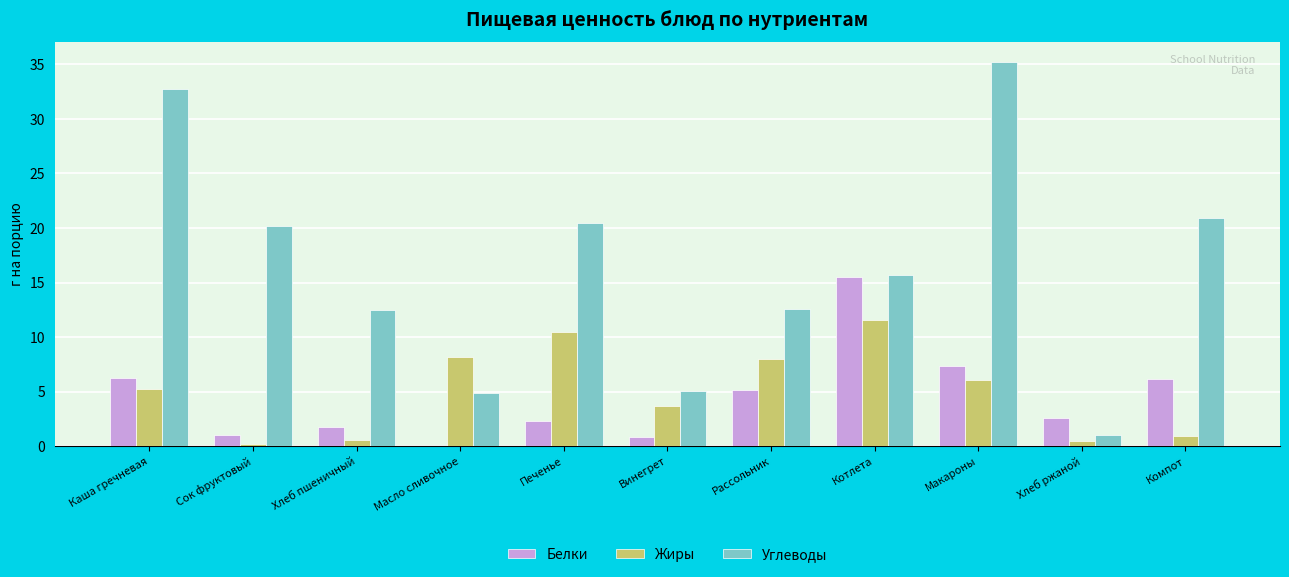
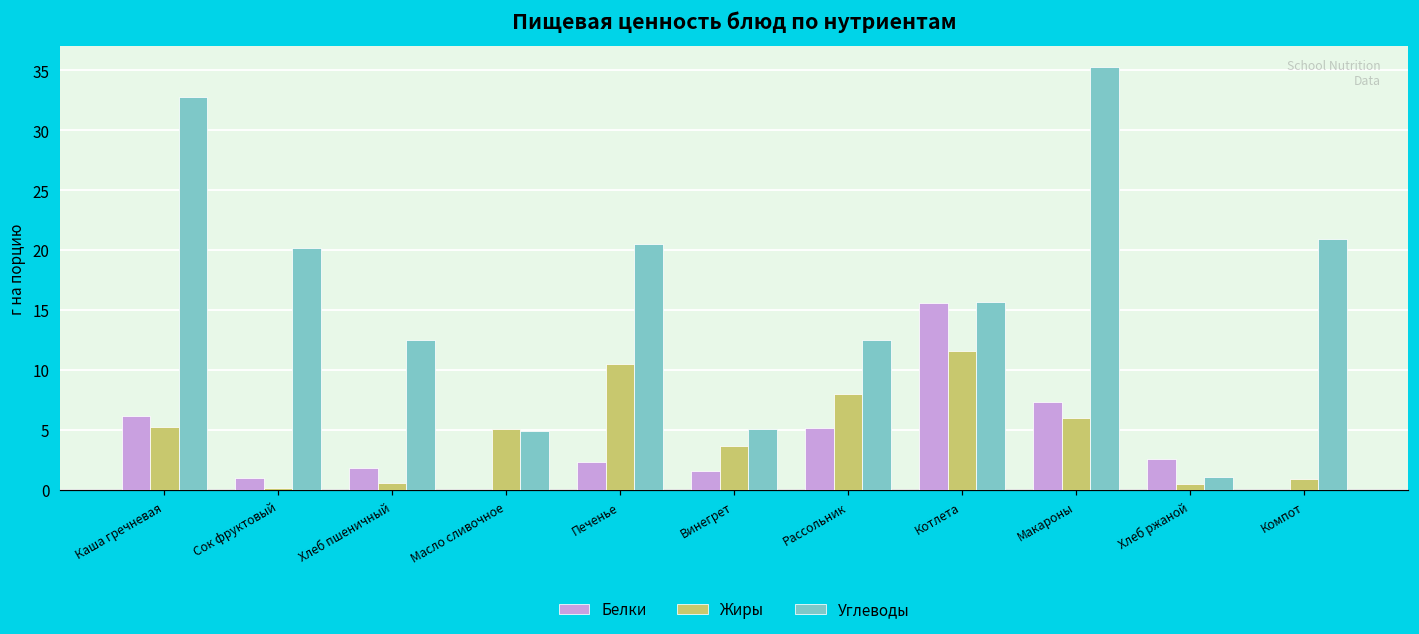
  {
    "Белки": {
      "Каша гречневая": 6.2,
      "Сок фруктовый": 1.0,
      "Хлеб пшеничный": 1.8,
      "Масло сливочное": 0.0,
      "Печенье": 2.3,
-     "Винегрет": 0.8,
+     "Винегрет": 1.6,
      "Рассольник": 5.2,
      "Котлета": 15.6,
      "Макароны": 7.4,
      "Хлеб ржаной": 2.6,
-     "Компот": 6.2
+     "Компот": 0.0
    },
    "Жиры": {
      "Каша гречневая": 5.3,
      "Хлеб пшеничный": 0.6,
-     "Масло сливочное": 8.2,
+     "Масло сливочное": 5.1,
      "Печенье": 10.5,
      "Винегрет": 3.7,
      "Рассольник": 8.0,
      "Котлета": 11.6,
      "Макароны": 6.0,
      "Хлеб ржаной": 0.5,
      "Компот": 0.9
    },
    "Углеводы": {
      "Каша гречневая": 32.8,
      "Сок фруктовый": 20.2,
      "Хлеб пшеничный": 12.5,
      "Масло сливочное": 4.9,
      "Печенье": 20.5,
      "Винегрет": 5.1,
      "Рассольник": 12.5,
      "Котлета": 15.7,
      "Макароны": 35.3,
      "Хлеб ржаной": 1.1,
      "Компот": 20.9
    }
  }
